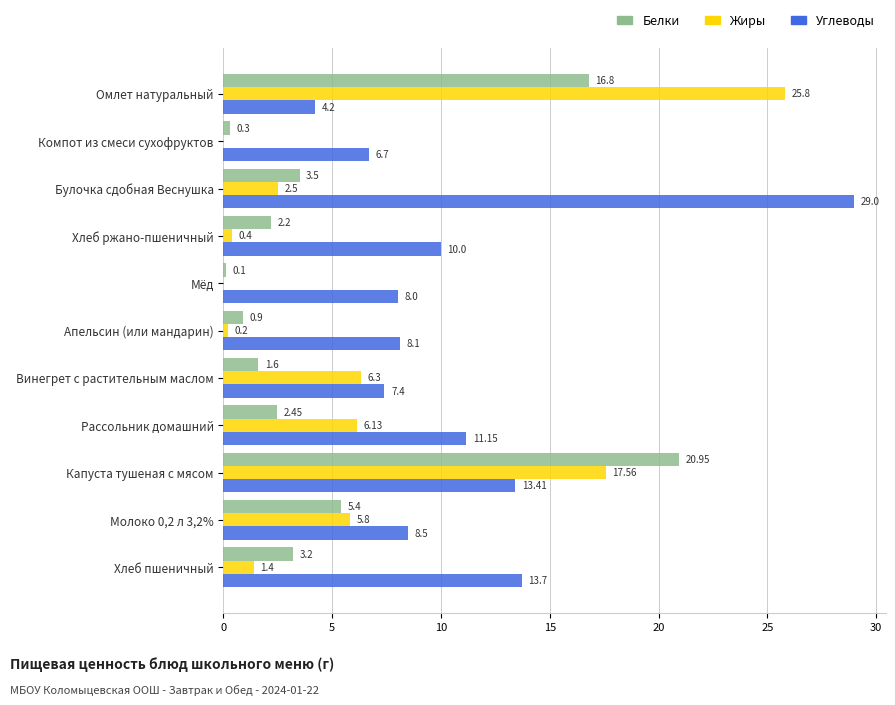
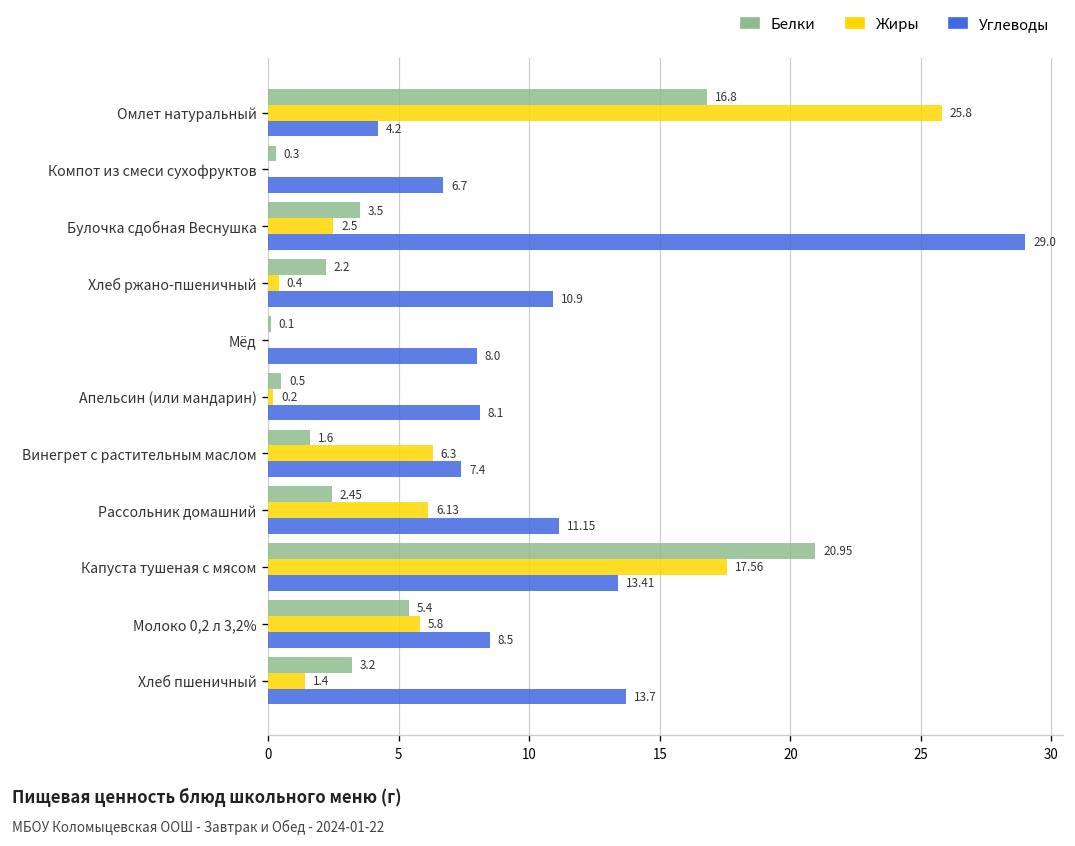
  {
    "Белки": {
      "Омлет натуральный": 16.8,
      "Компот из смеси сухофруктов": 0.3,
      "Булочка сдобная Веснушка": 3.5,
      "Хлеб ржано-пшеничный": 2.2,
      "Мёд": 0.1,
-     "Апельсин (или мандарин)": 0.9,
+     "Апельсин (или мандарин)": 0.5,
      "Винегрет с растительным маслом": 1.6,
      "Рассольник домашний": 2.45,
      "Капуста тушеная с мясом": 20.95,
      "Молоко 0,2 л 3,2%": 5.4,
      "Хлеб пшеничный": 3.2
    },
    "Жиры": {
      "Омлет натуральный": 25.8,
      "Булочка сдобная Веснушка": 2.5,
      "Хлеб ржано-пшеничный": 0.4,
      "Апельсин (или мандарин)": 0.2,
      "Винегрет с растительным маслом": 6.3,
      "Рассольник домашний": 6.13,
      "Капуста тушеная с мясом": 17.56,
      "Молоко 0,2 л 3,2%": 5.8,
      "Хлеб пшеничный": 1.4
    },
    "Углеводы": {
      "Омлет натуральный": 4.2,
      "Компот из смеси сухофруктов": 6.7,
      "Булочка сдобная Веснушка": 29.0,
-     "Хлеб ржано-пшеничный": 10.0,
+     "Хлеб ржано-пшеничный": 10.9,
      "Мёд": 8.0,
      "Апельсин (или мандарин)": 8.1,
      "Винегрет с растительным маслом": 7.4,
      "Рассольник домашний": 11.15,
      "Капуста тушеная с мясом": 13.41,
      "Молоко 0,2 л 3,2%": 8.5,
      "Хлеб пшеничный": 13.7
    }
  }
